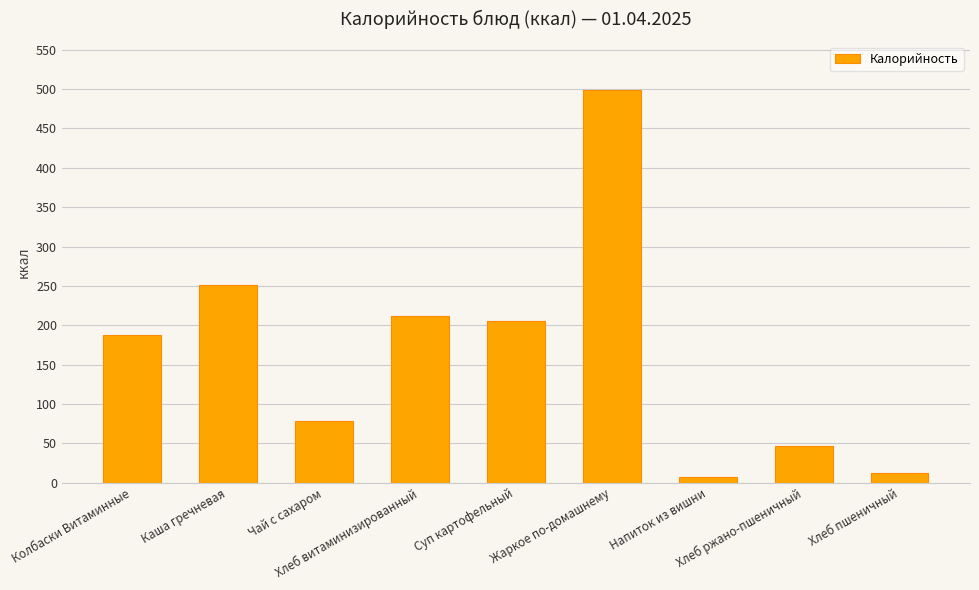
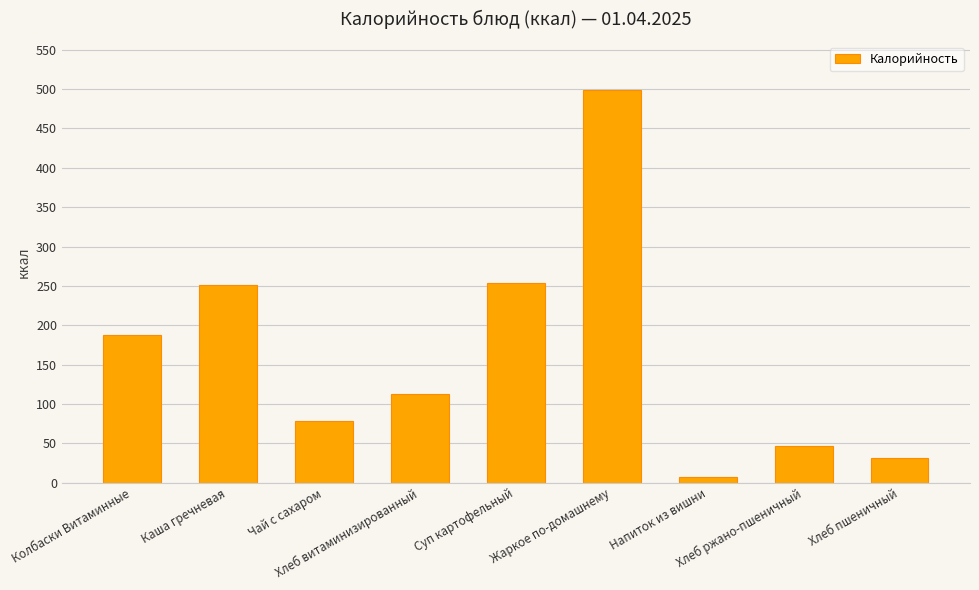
  {
    "Колбаски Витаминные": 190,
    "Каша гречневая": 250,
    "Чай с сахаром": 80,
-   "Хлеб витаминизированный": 210,
-   "Суп картофельный": 210,
+   "Хлеб витаминизированный": 110,
+   "Суп картофельный": 250,
    "Жаркое по-домашнему": 500,
    "Напиток из вишни": 10,
    "Хлеб ржано-пшеничный": 50,
-   "Хлеб пшеничный": 10
+   "Хлеб пшеничный": 30
  }
